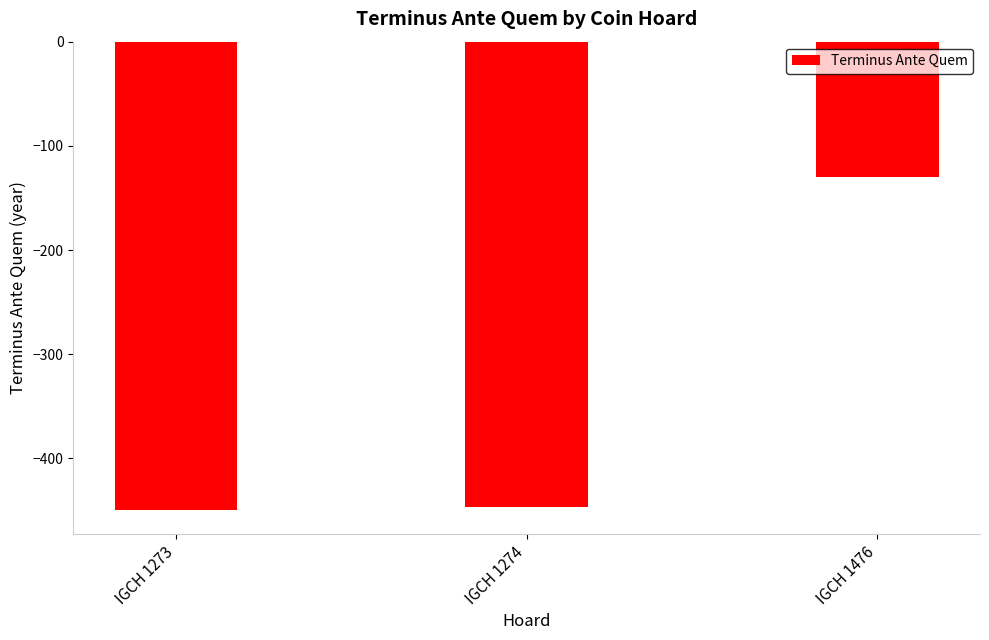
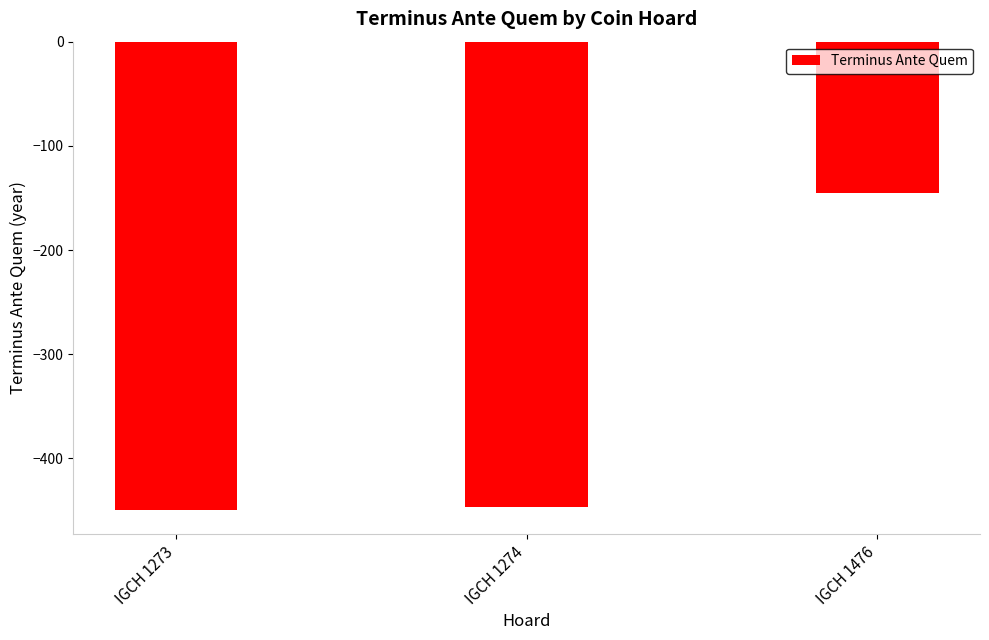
  {
    "IGCH 1273": -450,
    "IGCH 1274": -447,
-   "IGCH 1476": -130
+   "IGCH 1476": -145
  }
